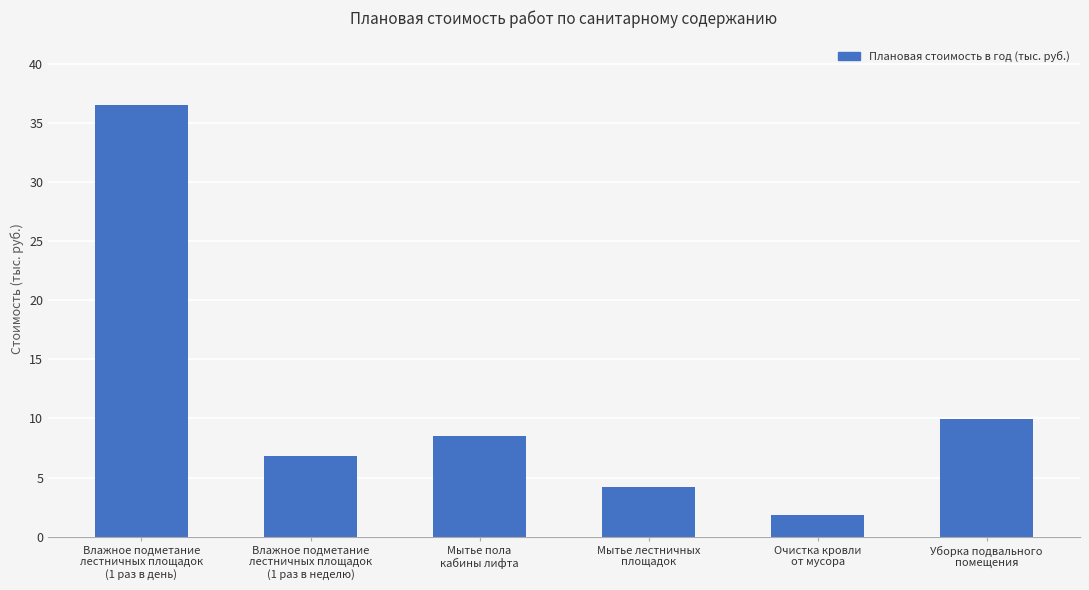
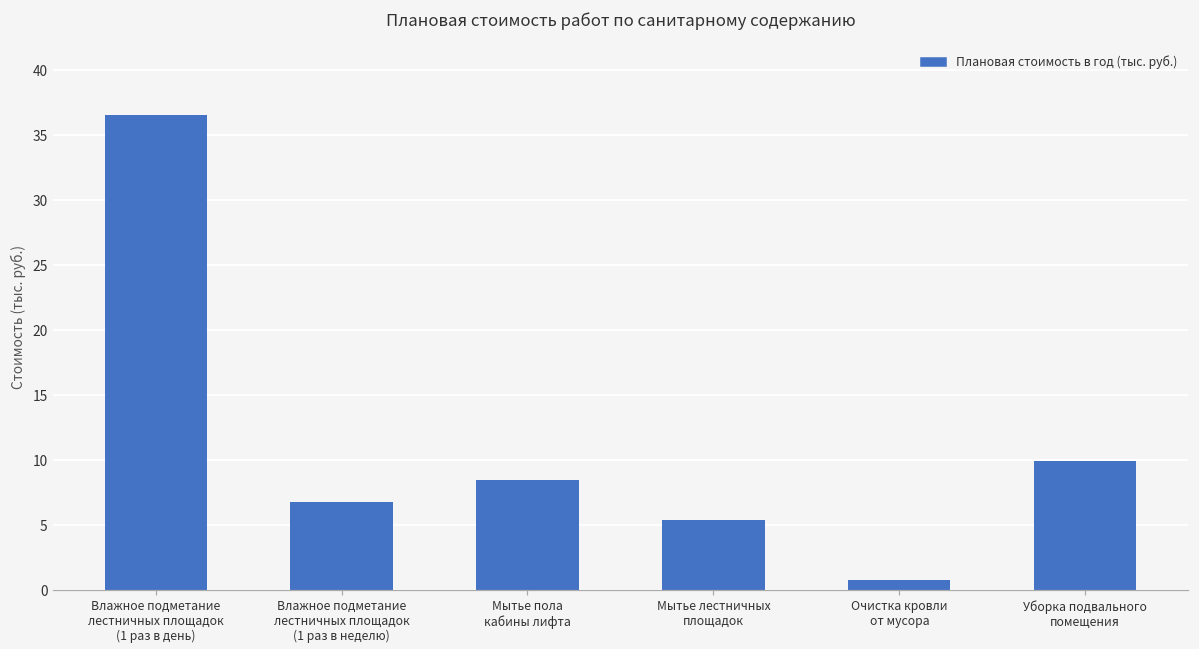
  {
    "Влажное подметание лестничных площадок (1 раз в день)": 36.5,
    "Влажное подметание лестничных площадок (1 раз в неделю)": 6.8,
    "Мытье пола кабины лифта": 8.5,
-   "Мытье лестничных площадок": 4.2,
-   "Очистка кровли от мусора": 1.8,
+   "Мытье лестничных площадок": 5.4,
+   "Очистка кровли от мусора": 0.8,
    "Уборка подвального помещения": 9.9
  }
